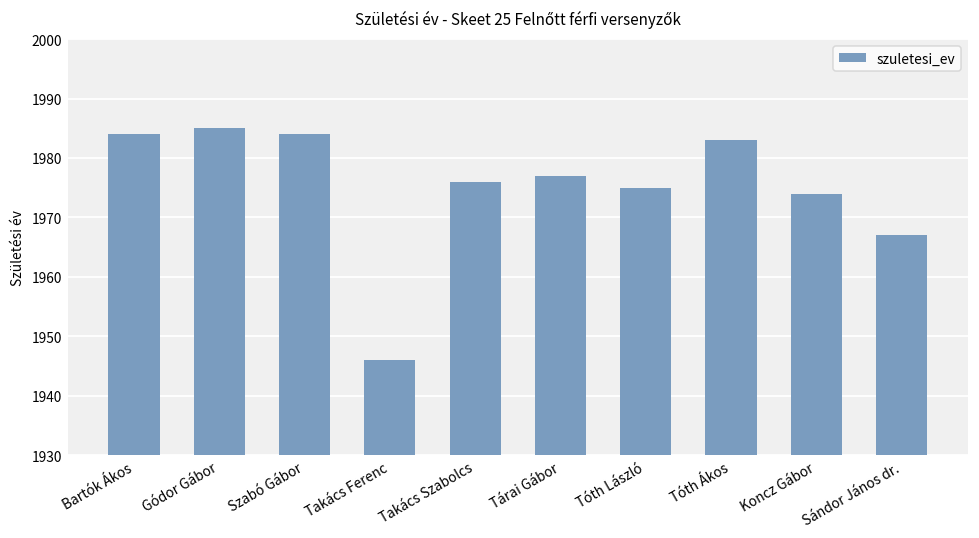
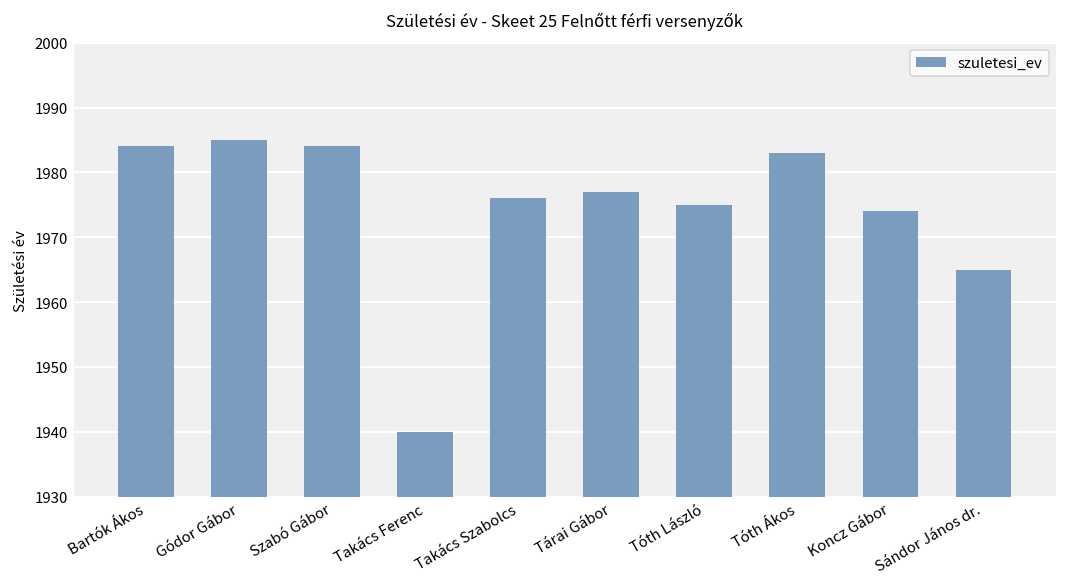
  {
    "Bartók Ákos": 1984,
    "Gódor Gábor": 1985,
    "Szabó Gábor": 1984,
-   "Takács Ferenc": 1946,
+   "Takács Ferenc": 1940,
    "Takács Szabolcs": 1976,
    "Tárai Gábor": 1977,
    "Tóth László": 1975,
    "Tóth Ákos": 1983,
    "Koncz Gábor": 1974,
-   "Sándor János dr.": 1967
+   "Sándor János dr.": 1965
  }
